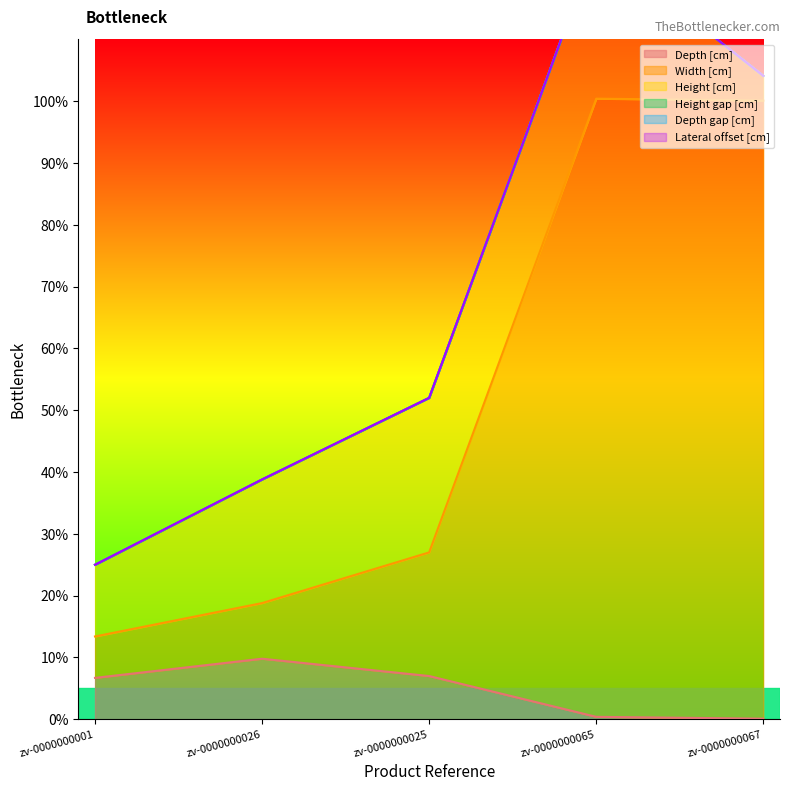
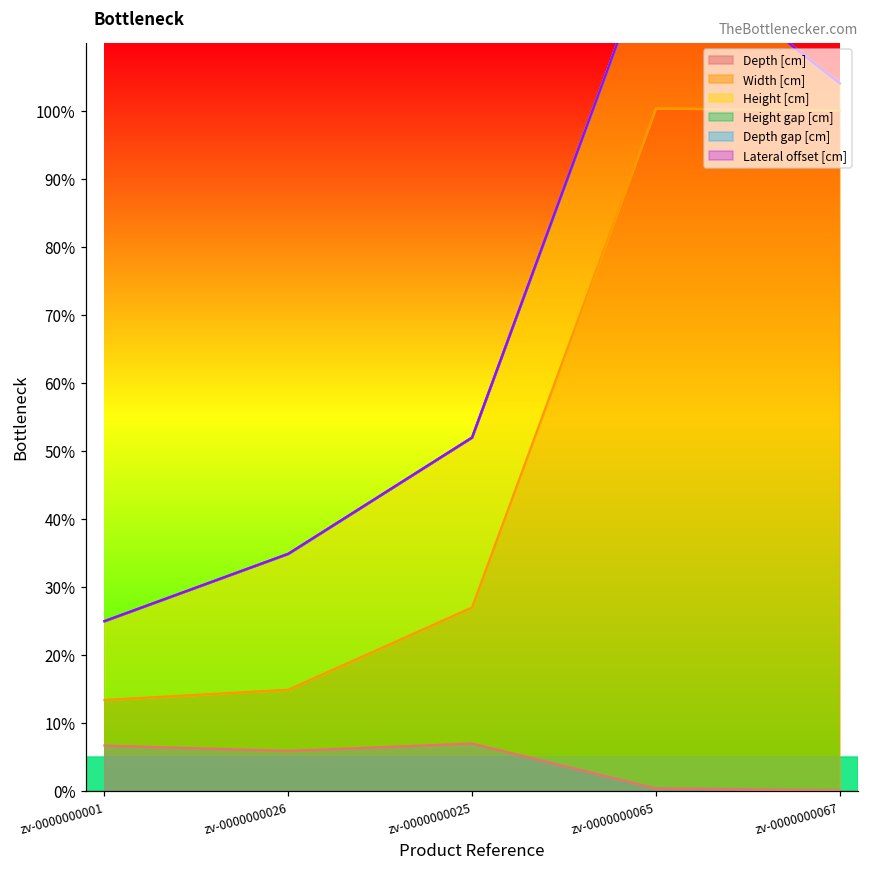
  {
    "Depth [cm]": {
      "zv-0000000001": "7%",
-     "zv-0000000026": "10%",
+     "zv-0000000026": "6%",
      "zv-0000000025": "7%"
    },
    "Width [cm]": {
      "zv-0000000001": "7%",
      "zv-0000000026": "9%",
      "zv-0000000025": "20%",
      "zv-0000000065": "100%"
    }
  }
